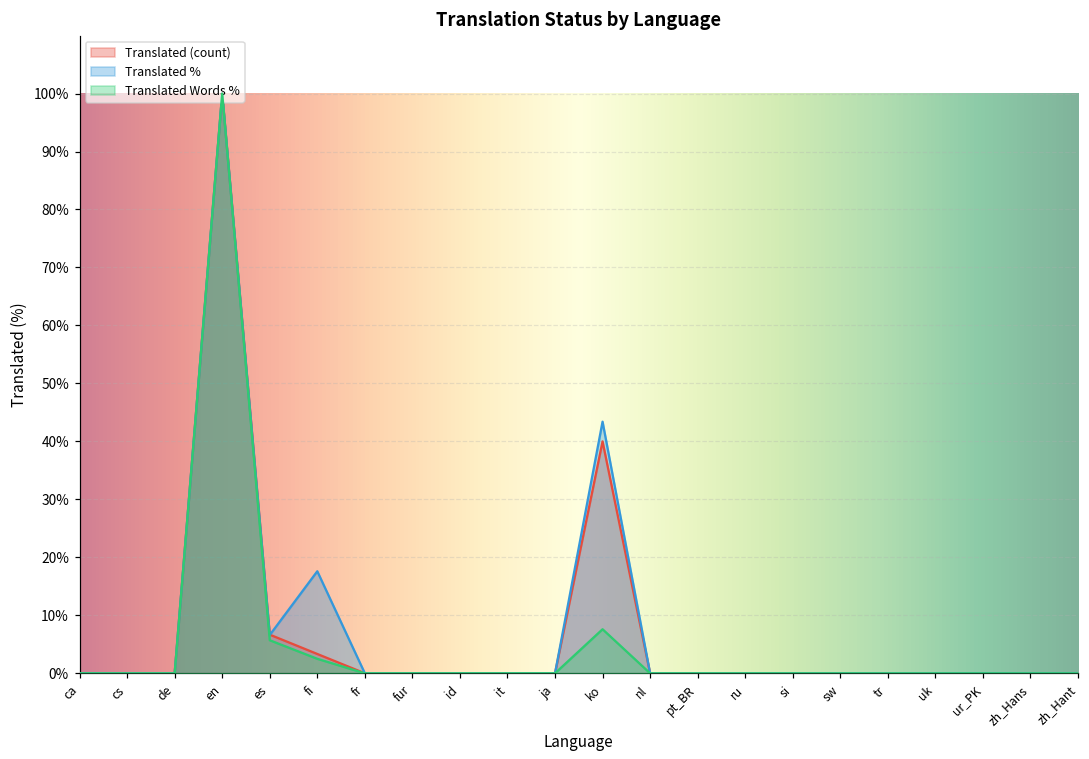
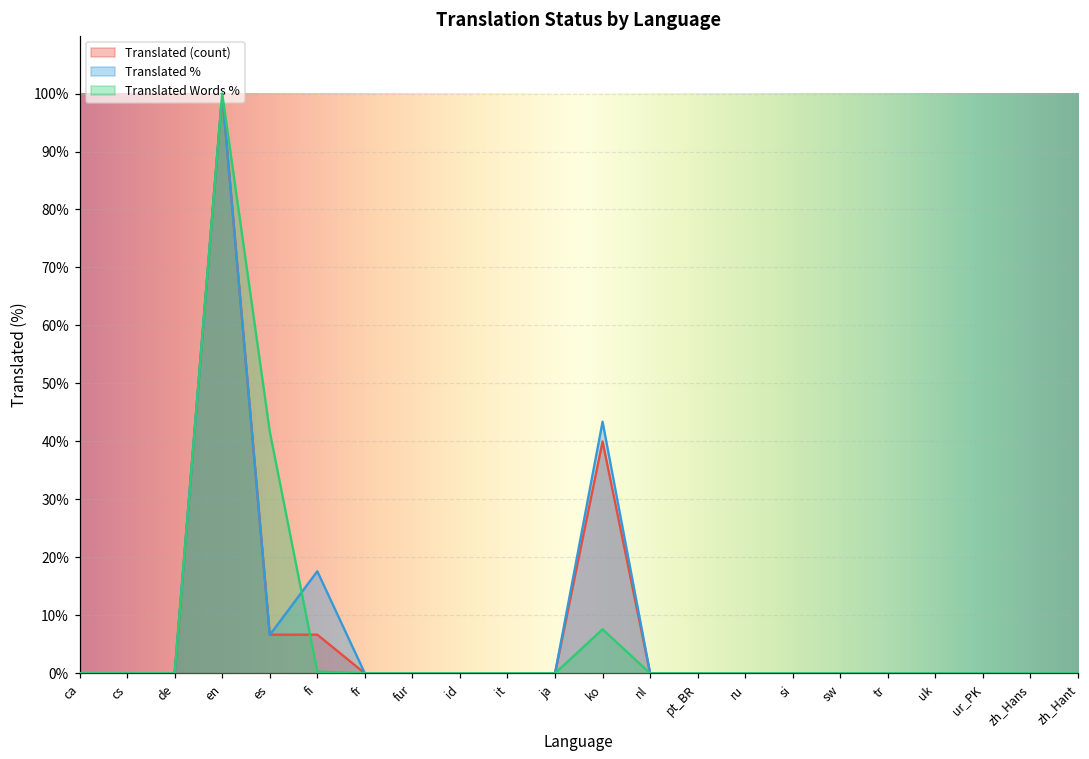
  {
    "Translated (count)": {
-     "fi": "3%",
+     "fi": "7%",
      "ko": "40%"
    },
    "Translated %": {
      "fi": "18%",
      "ko": "43%"
    },
    "Translated Words %": {
-     "es": "6%",
-     "fi": "3%",
+     "es": "42%",
+     "fi": "0%",
      "ko": "8%"
    }
  }
